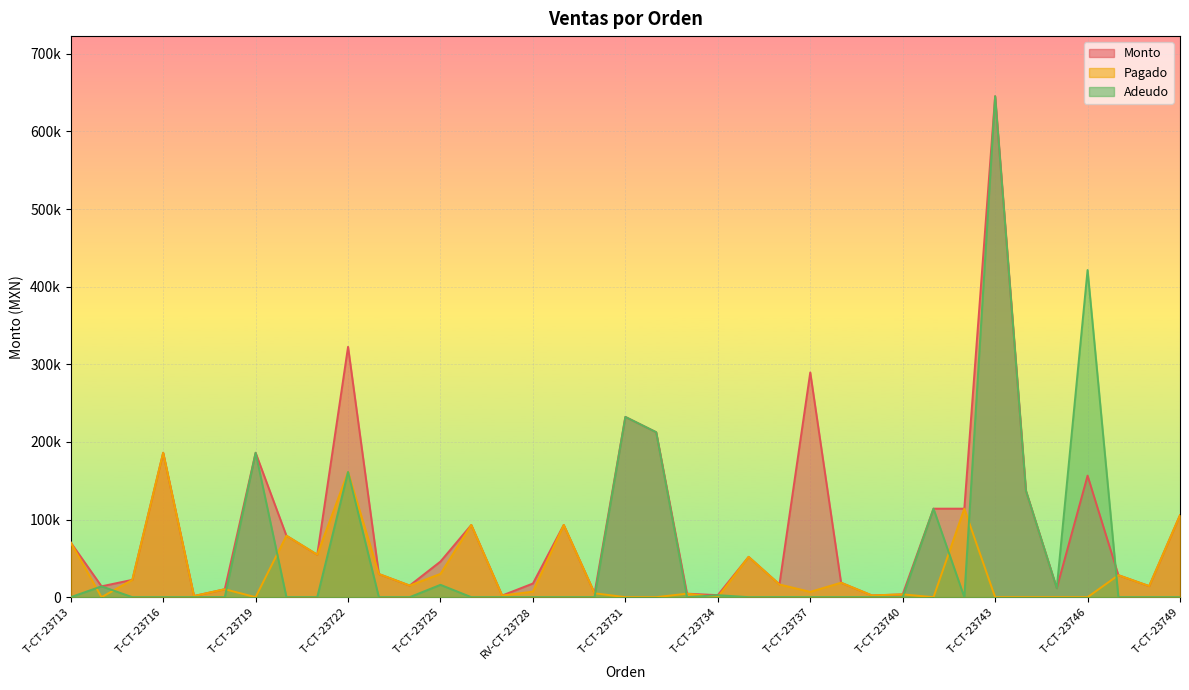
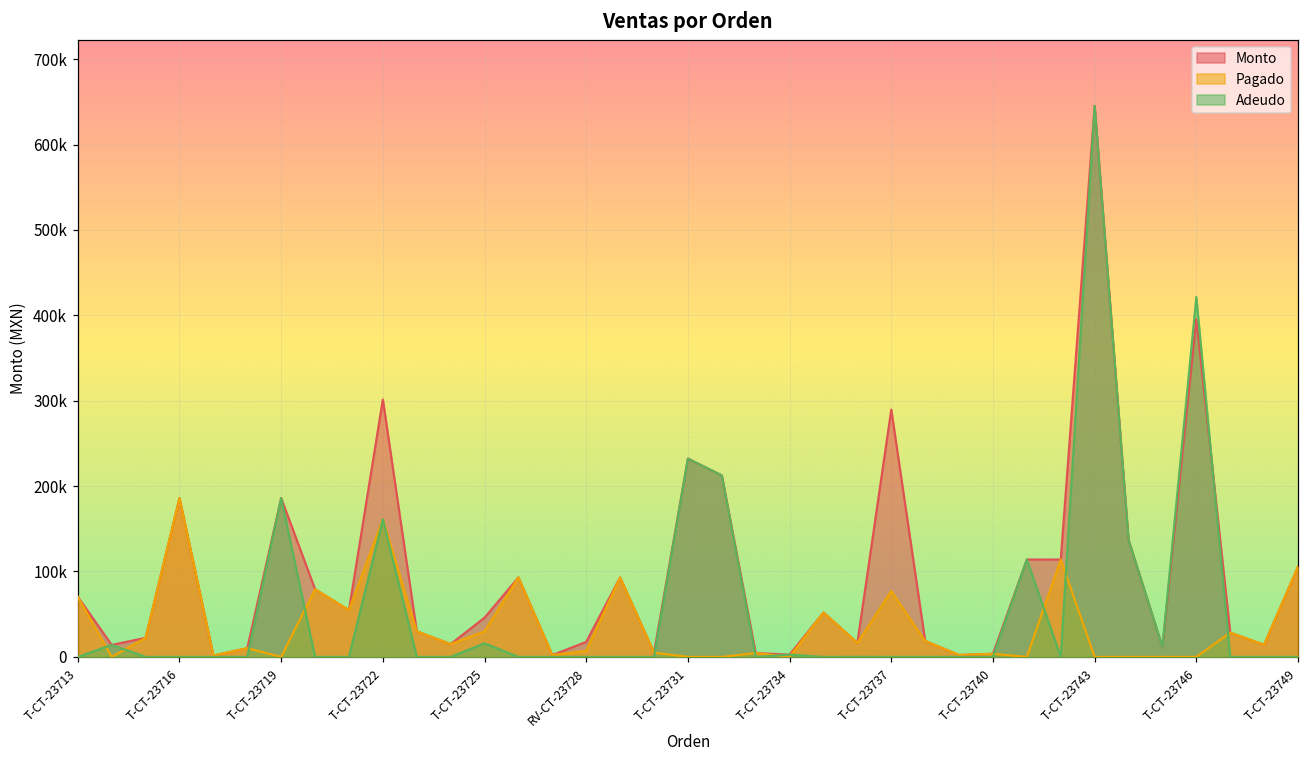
  {
    "Monto": {
-     "T-CT-23722": 320000,
+     "T-CT-23722": 300000,
      "T-CT-23725": 50000,
      "RV-CT-23728": 20000,
      "T-CT-23737": 290000,
-     "T-CT-23746": 160000
+     "T-CT-23746": 400000
    },
    "Pagado": {
      "T-CT-23719": 0,
      "T-CT-23725": 30000,
      "RV-CT-23728": 10000,
      "T-CT-23731": 0,
-     "T-CT-23737": 10000,
+     "T-CT-23737": 80000,
      "T-CT-23743": 0,
      "T-CT-23746": 0
    },
    "Adeudo": {
      "T-CT-23713": 0,
      "T-CT-23716": 0,
      "T-CT-23725": 20000,
      "RV-CT-23728": 0,
      "T-CT-23737": 0,
      "T-CT-23740": 0,
      "T-CT-23746": 420000,
      "T-CT-23749": 0
    }
  }
